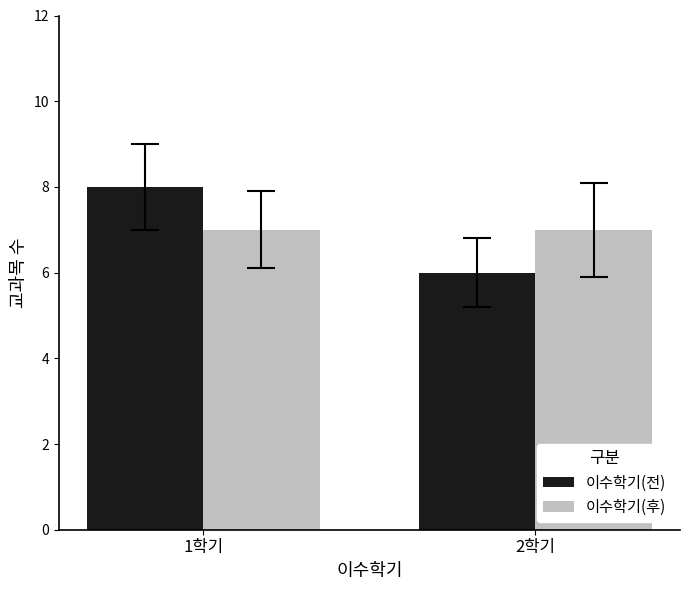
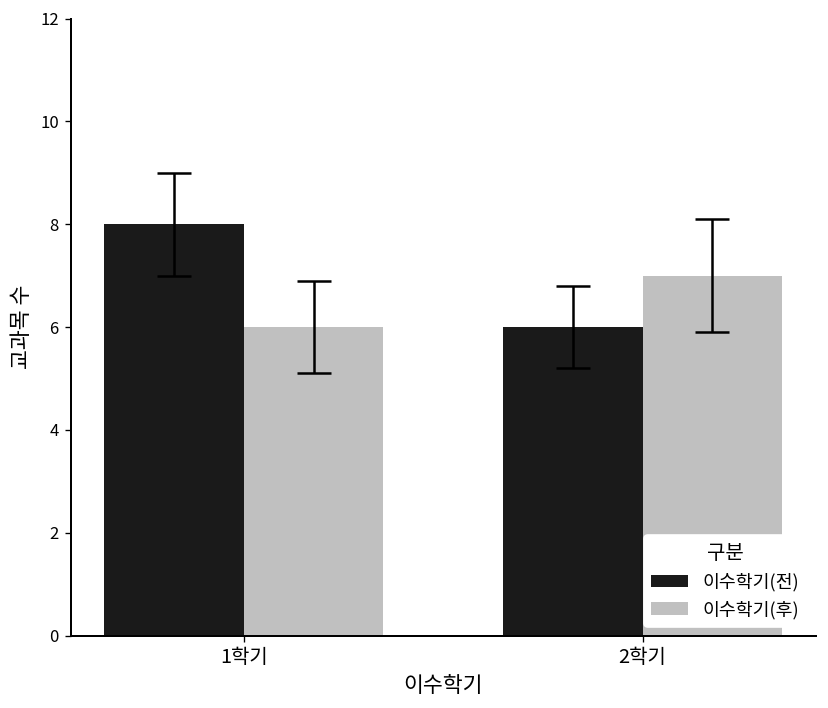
  {
    "이수학기(후)": {
-     "1학기": 7,
+     "1학기": 6,
      "2학기": 7
    }
  }
